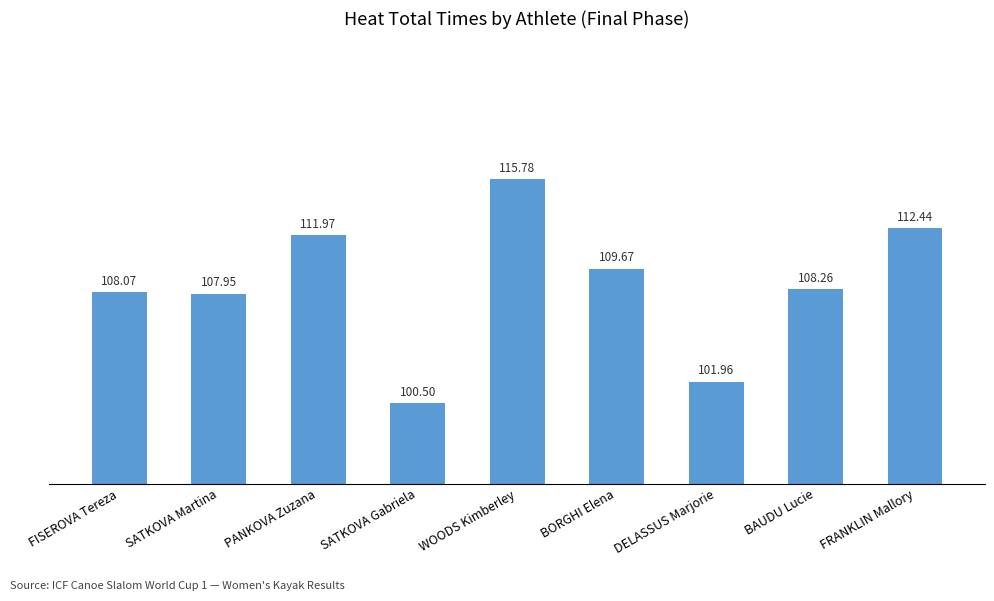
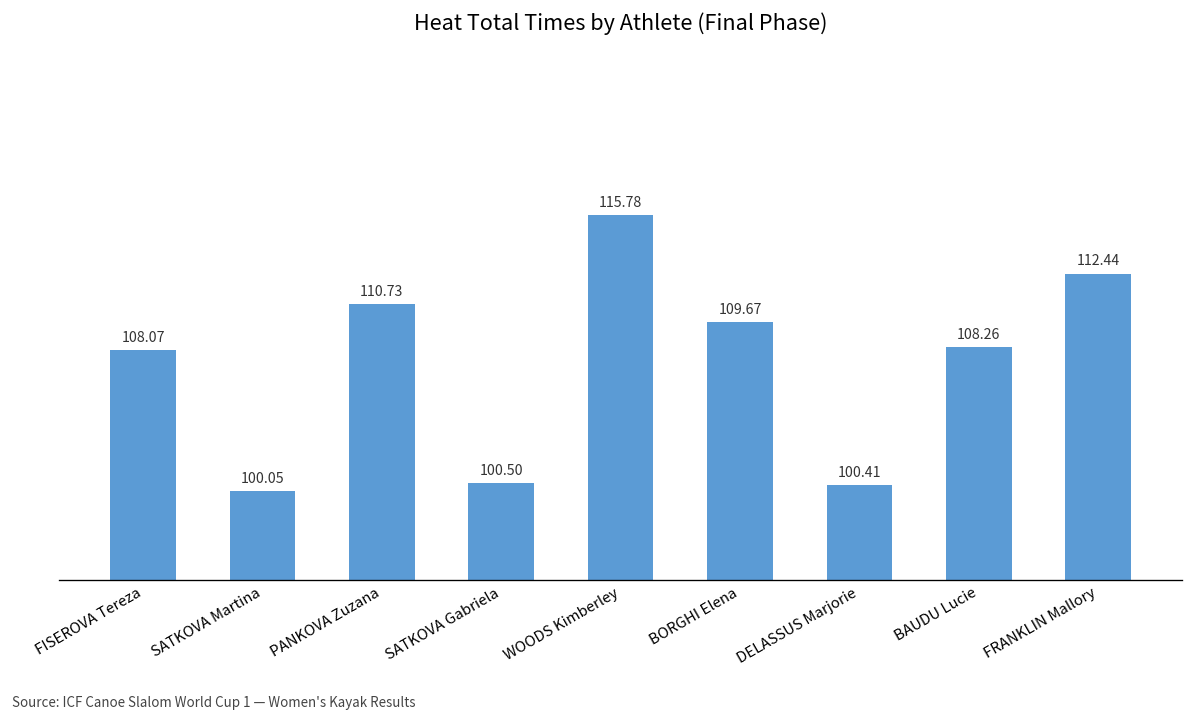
  {
    "FISEROVA Tereza": 108.07,
-   "SATKOVA Martina": 107.95,
-   "PANKOVA Zuzana": 111.97,
+   "SATKOVA Martina": 100.05,
+   "PANKOVA Zuzana": 110.73,
    "SATKOVA Gabriela": 100.50,
    "WOODS Kimberley": 115.78,
    "BORGHI Elena": 109.67,
-   "DELASSUS Marjorie": 101.96,
+   "DELASSUS Marjorie": 100.41,
    "BAUDU Lucie": 108.26,
    "FRANKLIN Mallory": 112.44
  }
